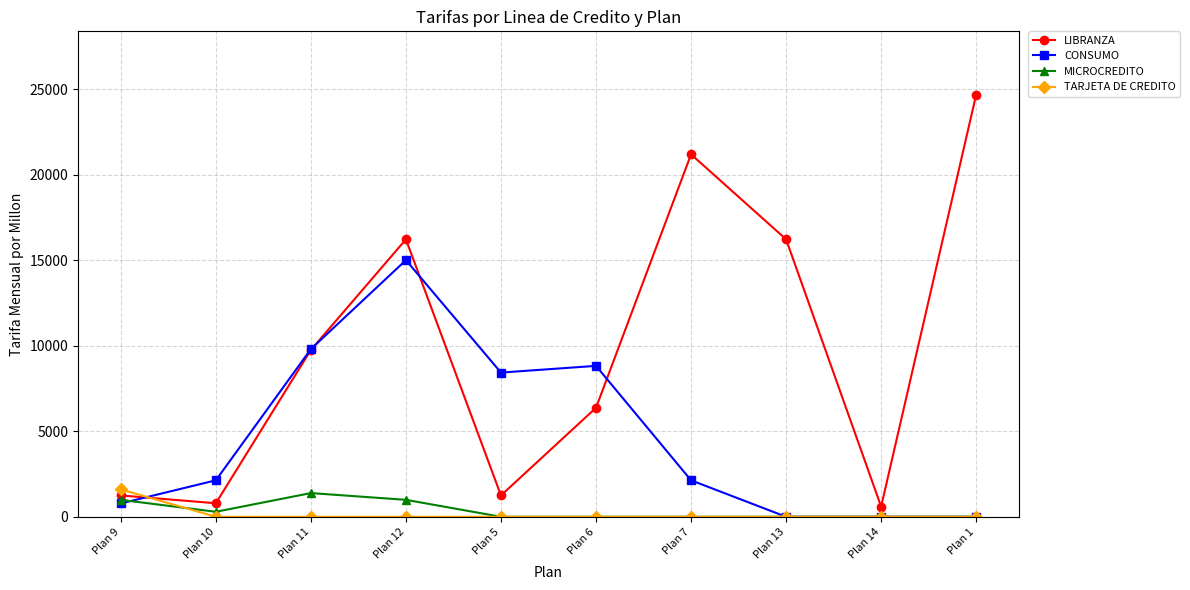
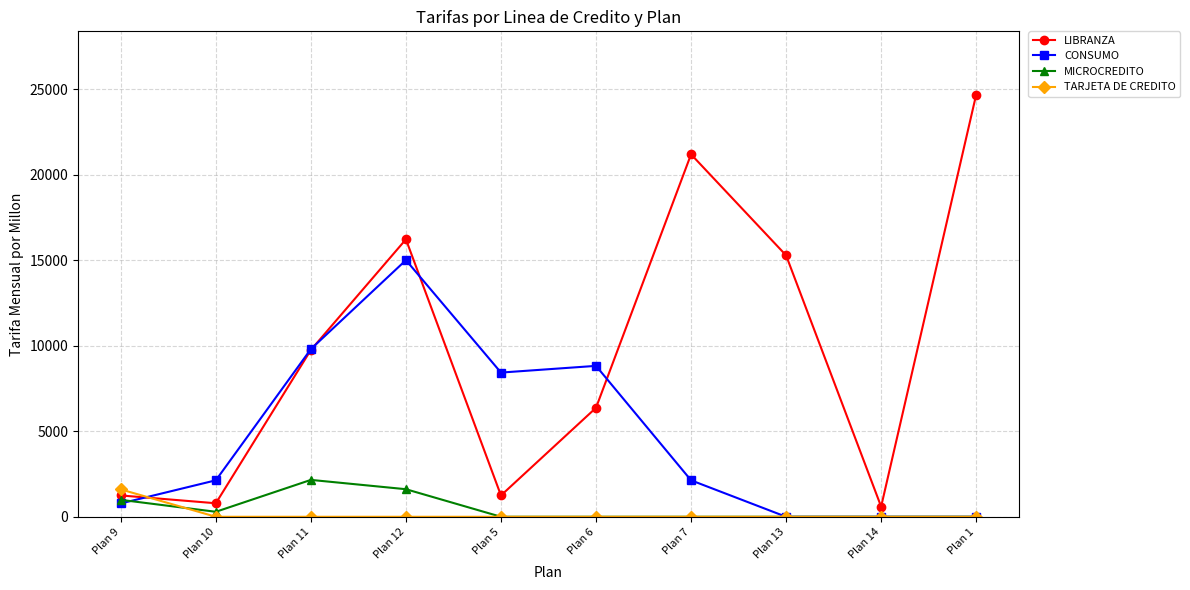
  {
    "LIBRANZA": {
      "Plan 9": 1200,
      "Plan 10": 800,
      "Plan 12": 16200,
      "Plan 5": 1200,
      "Plan 6": 6400,
      "Plan 7": 21200,
-     "Plan 13": 16200,
+     "Plan 13": 15300,
      "Plan 14": 600,
      "Plan 1": 24700
    },
    "CONSUMO": {
      "Plan 9": 800,
      "Plan 10": 2100,
      "Plan 12": 15000,
      "Plan 5": 8400,
      "Plan 6": 8800,
      "Plan 7": 2100
    },
    "MICROCREDITO": {
      "Plan 9": 1000,
      "Plan 10": 300,
-     "Plan 11": 1400,
-     "Plan 12": 1000
+     "Plan 11": 2200,
+     "Plan 12": 1600
    },
    "TARJETA DE CREDITO": {
      "Plan 9": 1600,
      "Plan 10": 0,
      "Plan 11": 0,
      "Plan 12": 0
    }
  }
